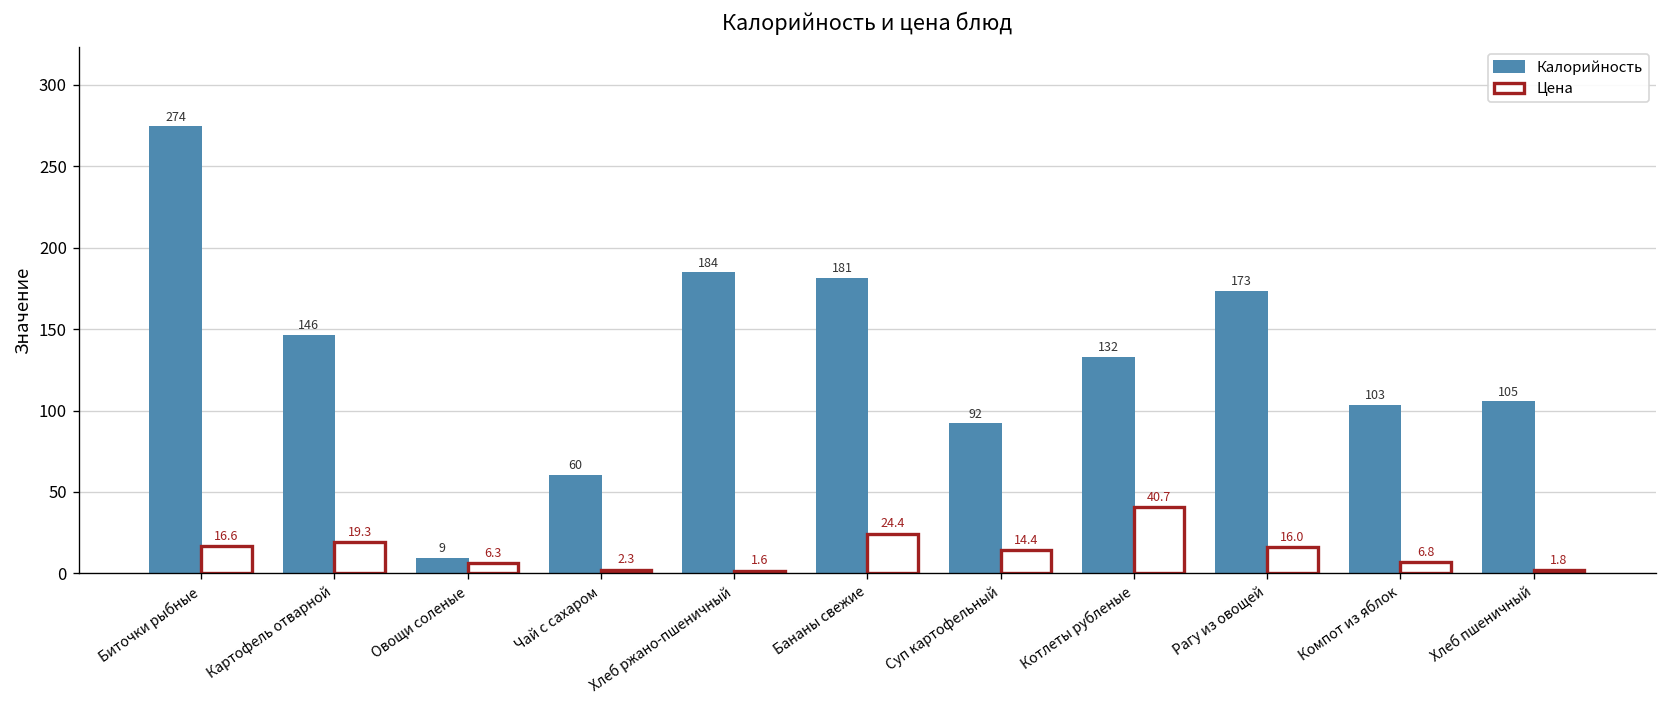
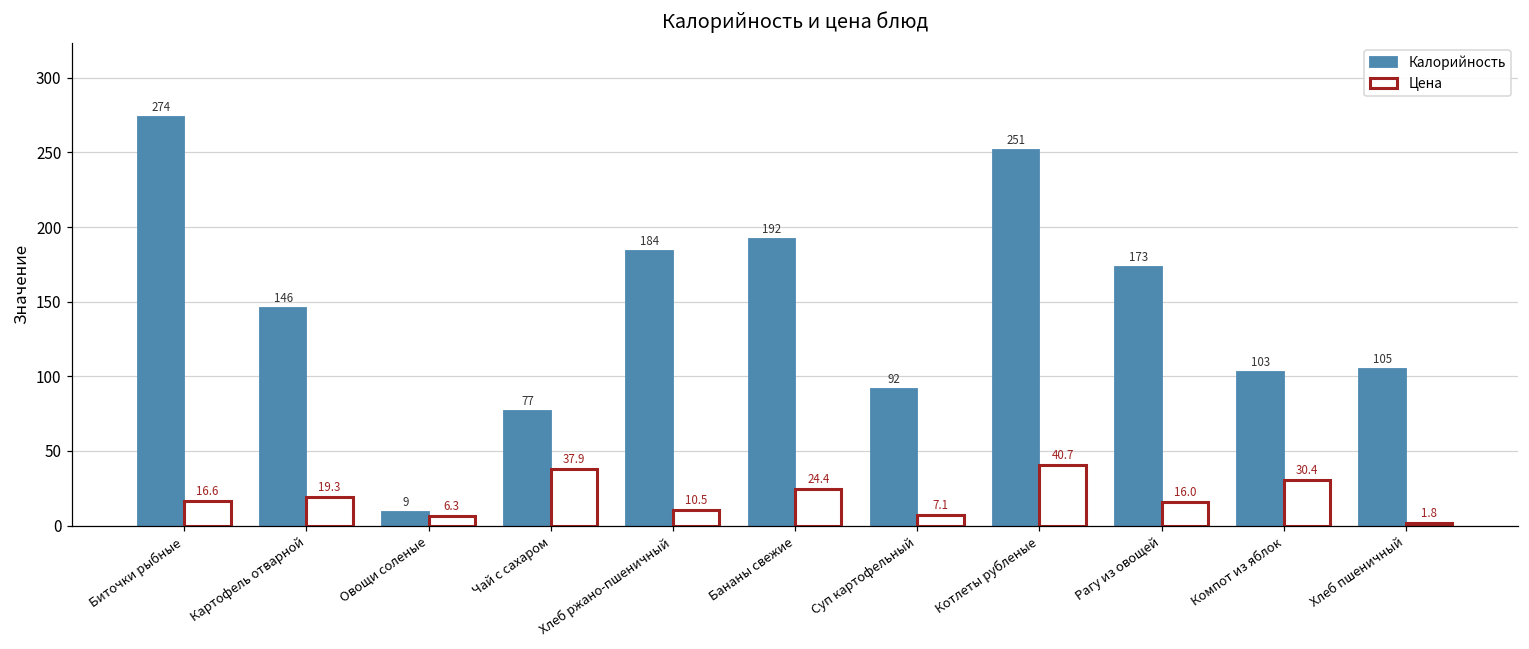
  {
    "Калорийность": {
      "Биточки рыбные": 274,
      "Картофель отварной": 146,
      "Овощи соленые": 9,
-     "Чай с сахаром": 60,
+     "Чай с сахаром": 77,
      "Хлеб ржано-пшеничный": 184,
-     "Бананы свежие": 181,
+     "Бананы свежие": 192,
      "Суп картофельный": 92,
-     "Котлеты рубленые": 132,
+     "Котлеты рубленые": 251,
      "Рагу из овощей": 173,
      "Компот из яблок": 103,
      "Хлеб пшеничный": 105
    },
    "Цена": {
      "Биточки рыбные": 16.6,
      "Картофель отварной": 19.3,
      "Овощи соленые": 6.3,
-     "Чай с сахаром": 2.3,
-     "Хлеб ржано-пшеничный": 1.6,
+     "Чай с сахаром": 37.9,
+     "Хлеб ржано-пшеничный": 10.5,
      "Бананы свежие": 24.4,
-     "Суп картофельный": 14.4,
+     "Суп картофельный": 7.1,
      "Котлеты рубленые": 40.7,
      "Рагу из овощей": 16.0,
-     "Компот из яблок": 6.8,
+     "Компот из яблок": 30.4,
      "Хлеб пшеничный": 1.8
    }
  }
